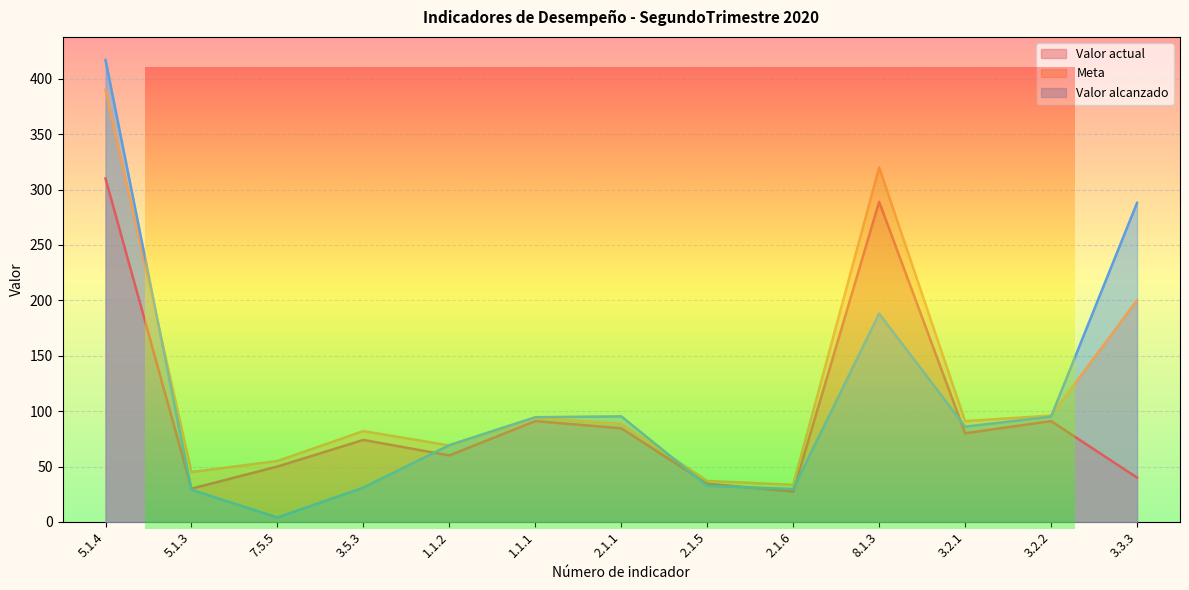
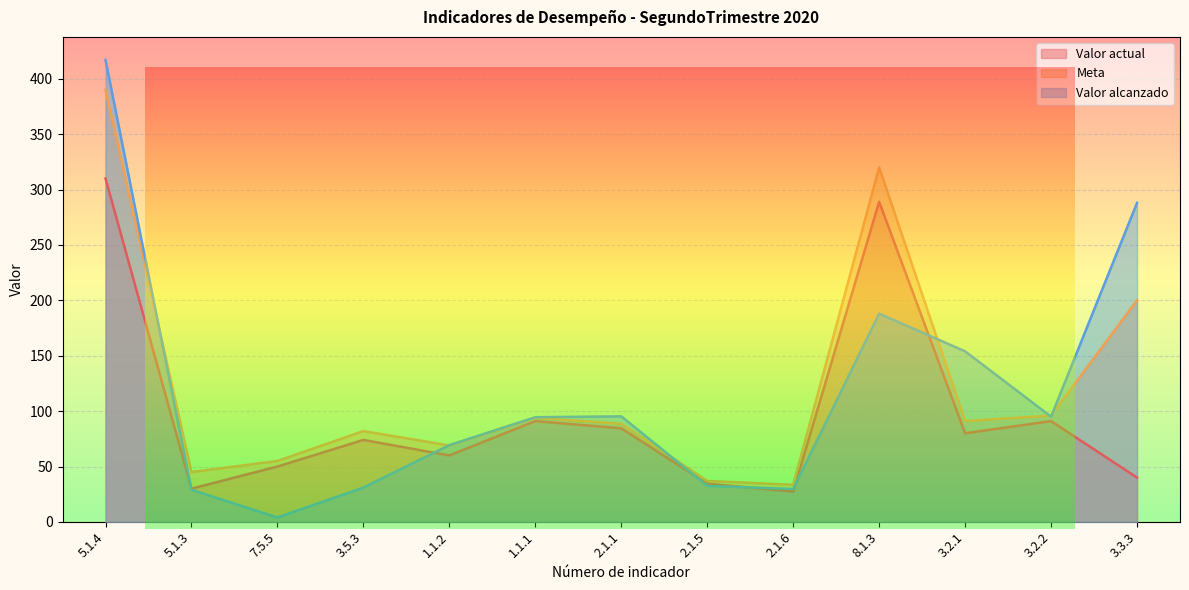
  {
    "Valor alcanzado": {
      "5.1.4": 417,
      "7.5.5": 4,
      "3.5.3": 31,
      "2.1.1": 95,
      "2.1.6": 30,
      "8.1.3": 188,
-     "3.2.1": 86,
+     "3.2.1": 154,
      "3.3.3": 288
    }
  }
